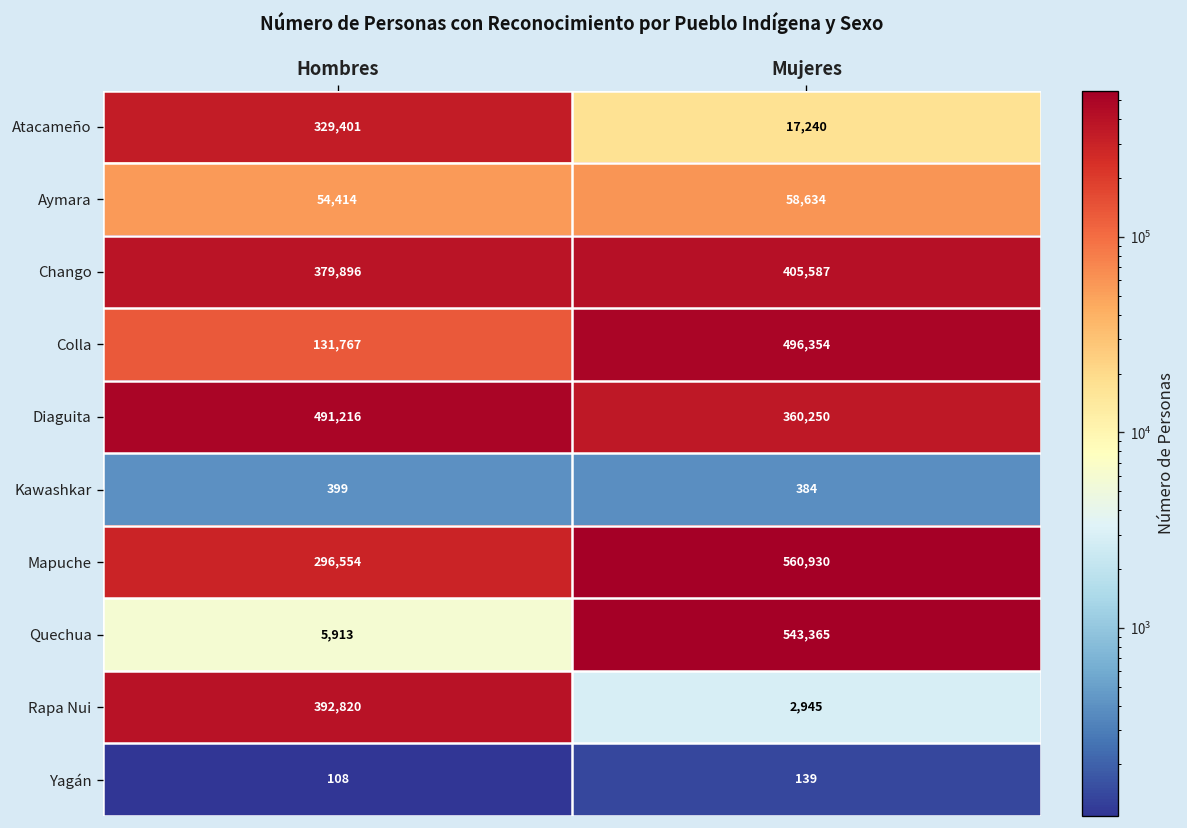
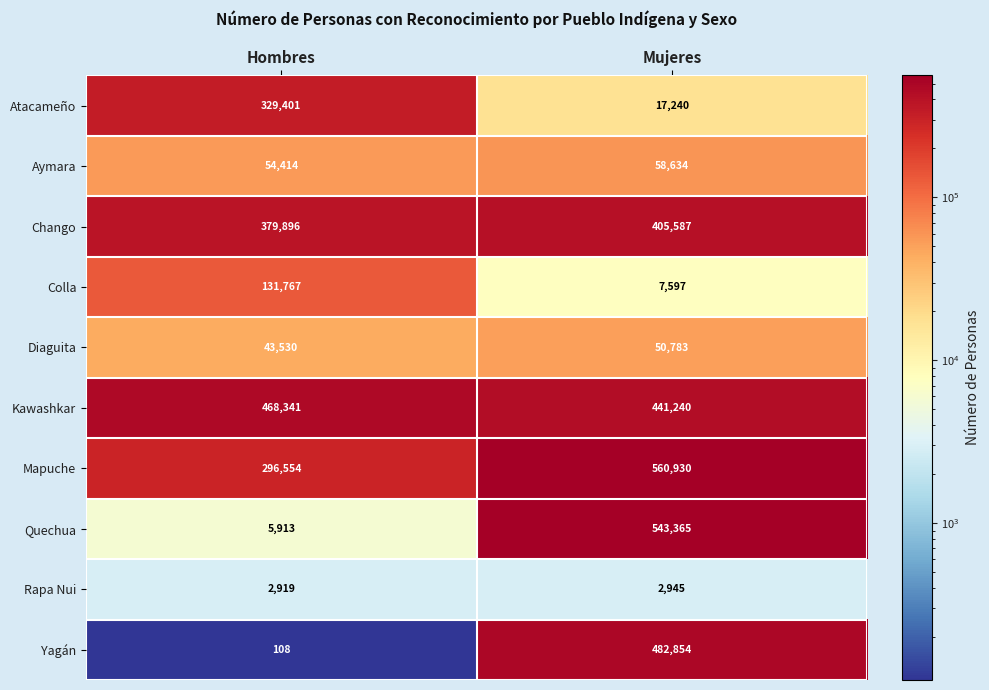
  {
    "Atacameño": {
      "Hombres": "329,401",
      "Mujeres": "17,240"
    },
    "Aymara": {
      "Hombres": "54,414",
      "Mujeres": "58,634"
    },
    "Chango": {
      "Hombres": "379,896",
      "Mujeres": "405,587"
    },
    "Colla": {
      "Hombres": "131,767",
-     "Mujeres": "496,354"
+     "Mujeres": "7,597"
    },
    "Diaguita": {
-     "Hombres": "491,216",
-     "Mujeres": "360,250"
+     "Hombres": "43,530",
+     "Mujeres": "50,783"
    },
    "Kawashkar": {
-     "Hombres": "399",
-     "Mujeres": "384"
+     "Hombres": "468,341",
+     "Mujeres": "441,240"
    },
    "Mapuche": {
      "Hombres": "296,554",
      "Mujeres": "560,930"
    },
    "Quechua": {
      "Hombres": "5,913",
      "Mujeres": "543,365"
    },
    "Rapa Nui": {
-     "Hombres": "392,820",
+     "Hombres": "2,919",
      "Mujeres": "2,945"
    },
    "Yagán": {
      "Hombres": "108",
-     "Mujeres": "139"
+     "Mujeres": "482,854"
    }
  }
